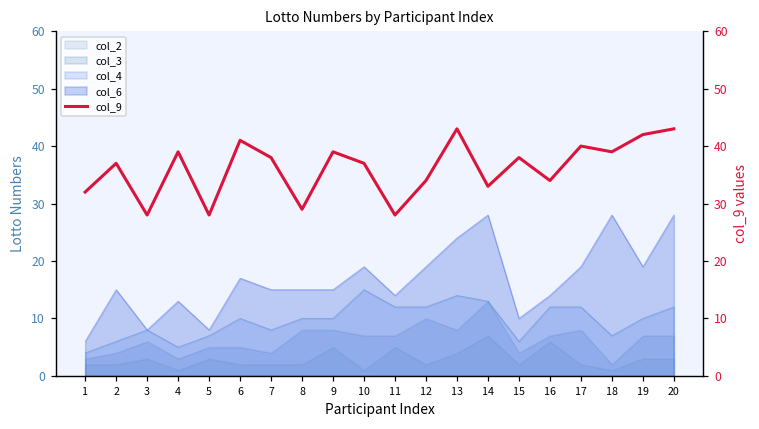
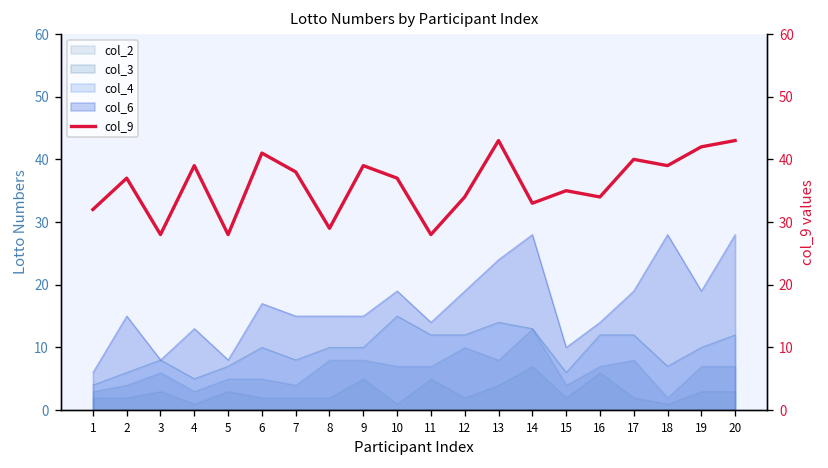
  {
    "col_9": {
      "1": 32,
      "2": 37,
      "3": 28,
      "4": 39,
      "5": 28,
      "6": 41,
      "7": 38,
      "8": 29,
      "9": 39,
      "10": 37,
      "11": 28,
      "12": 34,
      "13": 43,
      "14": 33,
-     "15": 38,
+     "15": 35,
      "16": 34,
      "17": 40,
      "18": 39,
      "19": 42,
      "20": 43
    }
  }
